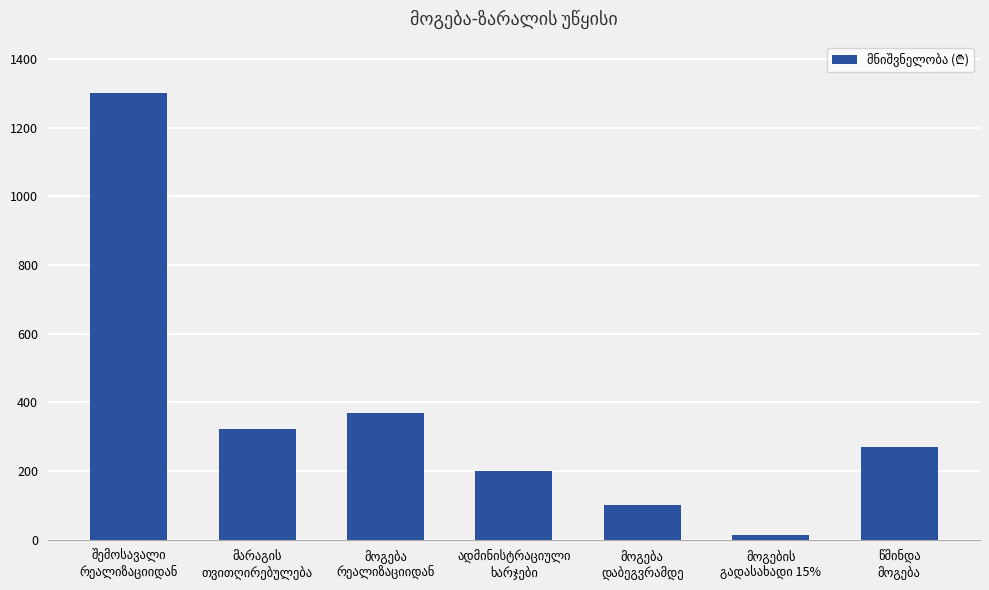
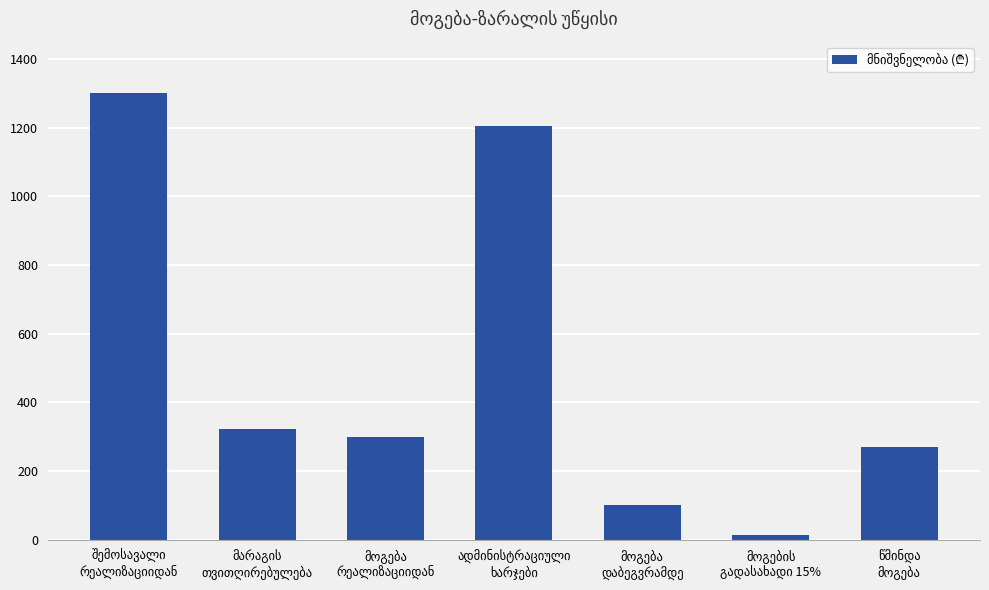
  {
    "შემოსავალი რეალიზაციიდან": 1300,
    "მარაგის თვითღირებულება": 320,
-   "მოგება რეალიზაციიდან": 370,
-   "ადმინისტრაციული ხარჯები": 200,
+   "მოგება რეალიზაციიდან": 300,
+   "ადმინისტრაციული ხარჯები": 1210,
    "მოგება დაბეგვრამდე": 100,
    "მოგების გადასახადი 15%": 20,
    "წმინდა მოგება": 270
  }
